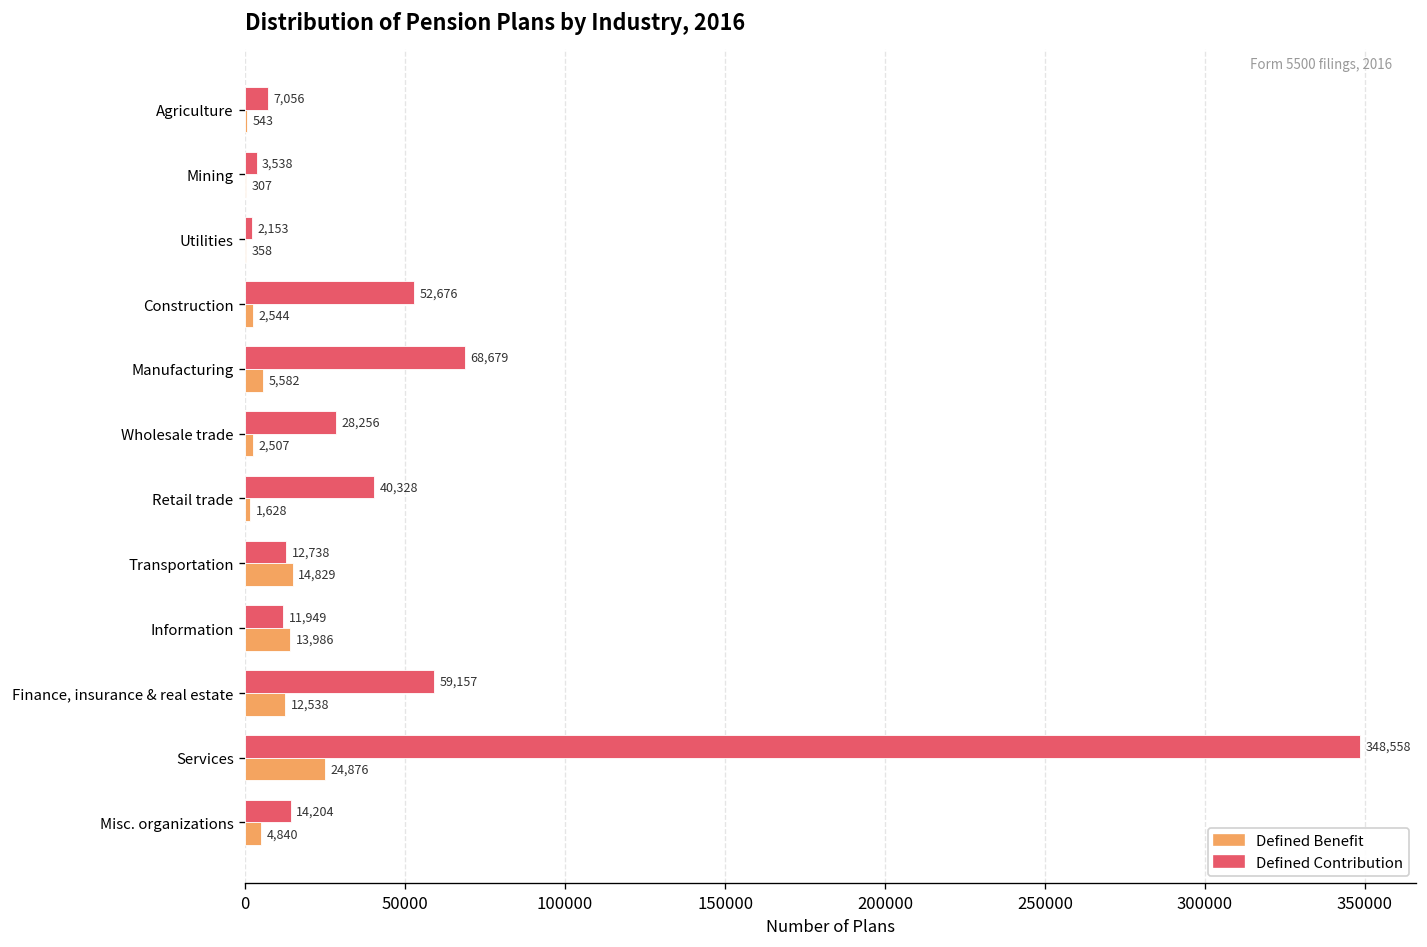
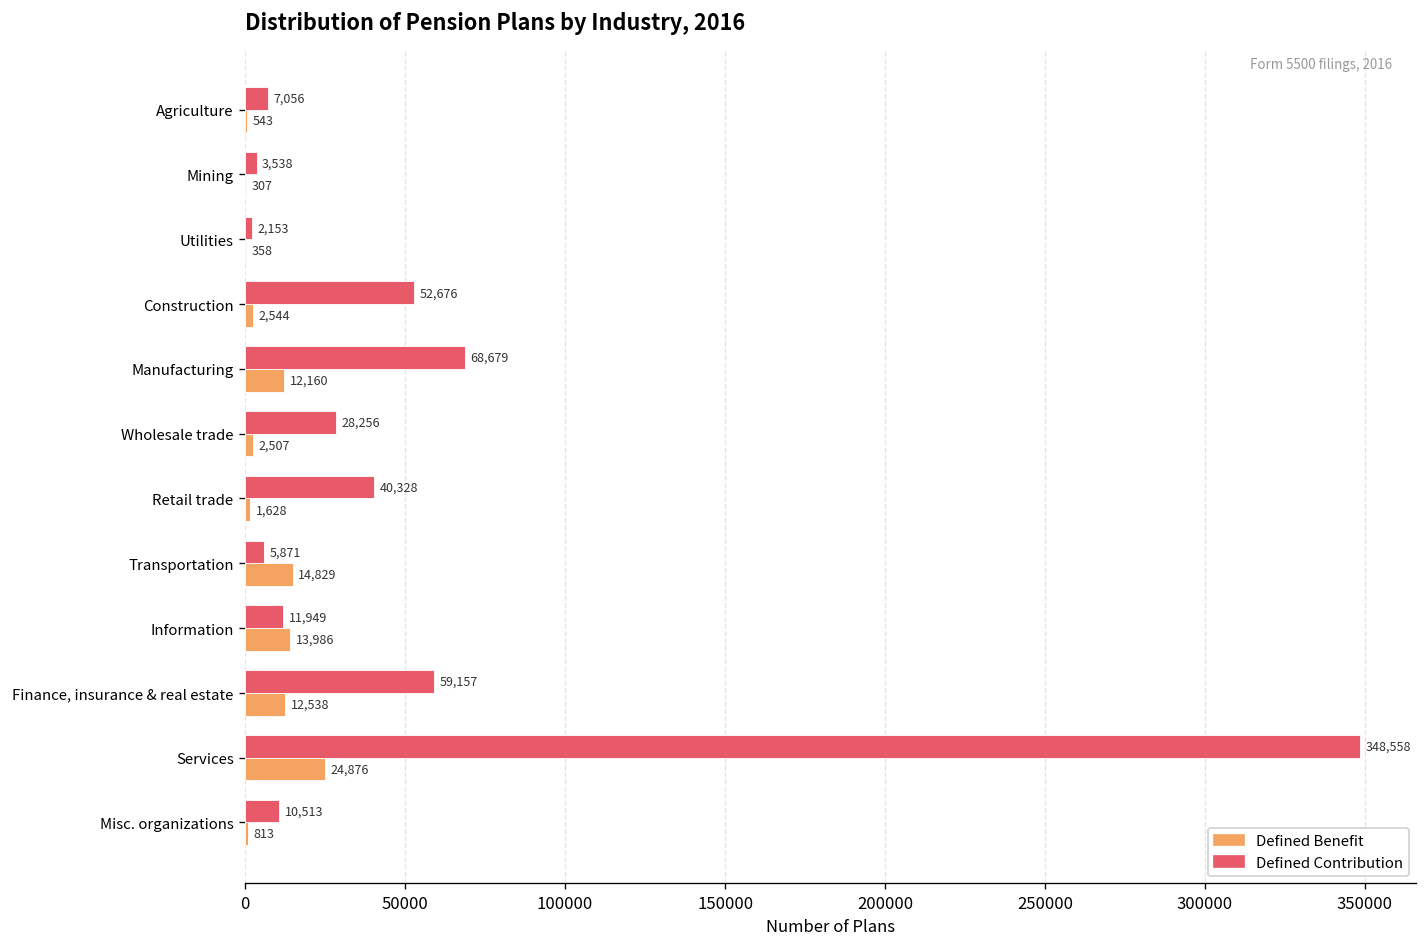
  {
    "Defined Benefit": {
      "Agriculture": "543",
      "Mining": "307",
      "Utilities": "358",
      "Construction": "2,544",
-     "Manufacturing": "5,582",
+     "Manufacturing": "12,160",
      "Wholesale trade": "2,507",
      "Retail trade": "1,628",
      "Transportation": "14,829",
      "Information": "13,986",
      "Finance, insurance & real estate": "12,538",
      "Services": "24,876",
-     "Misc. organizations": "4,840"
+     "Misc. organizations": "813"
    },
    "Defined Contribution": {
      "Agriculture": "7,056",
      "Mining": "3,538",
      "Utilities": "2,153",
      "Construction": "52,676",
      "Manufacturing": "68,679",
      "Wholesale trade": "28,256",
      "Retail trade": "40,328",
-     "Transportation": "12,738",
+     "Transportation": "5,871",
      "Information": "11,949",
      "Finance, insurance & real estate": "59,157",
      "Services": "348,558",
-     "Misc. organizations": "14,204"
+     "Misc. organizations": "10,513"
    }
  }
